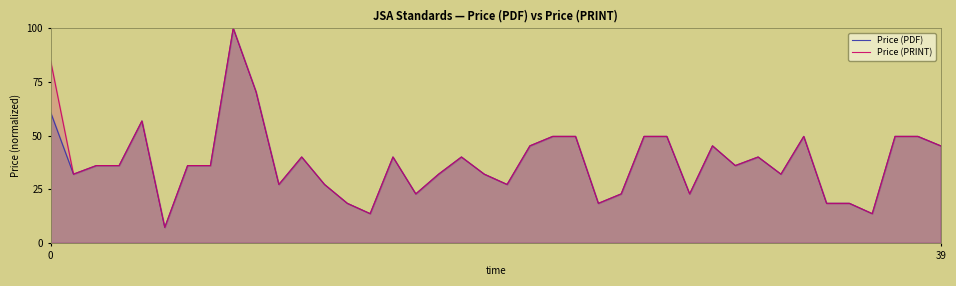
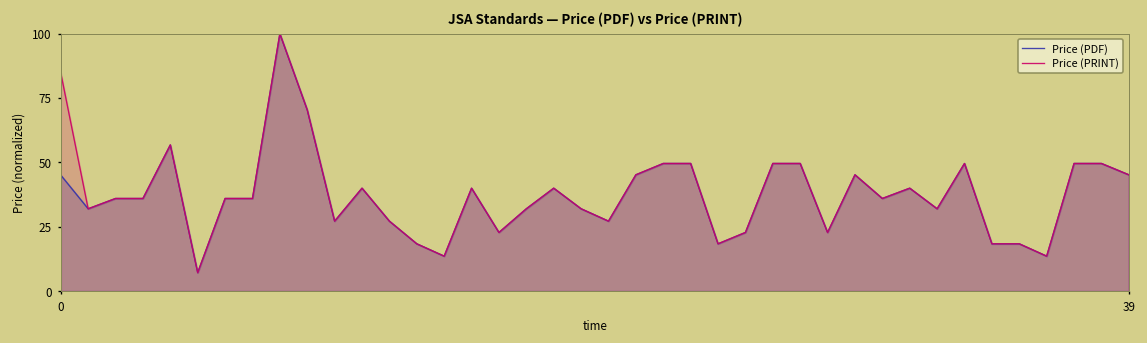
  {
    "Price (PDF)": {
-     "0": 61
+     "0": 45
    },
    "Price (PRINT)": {
      "0": 85
    }
  }
